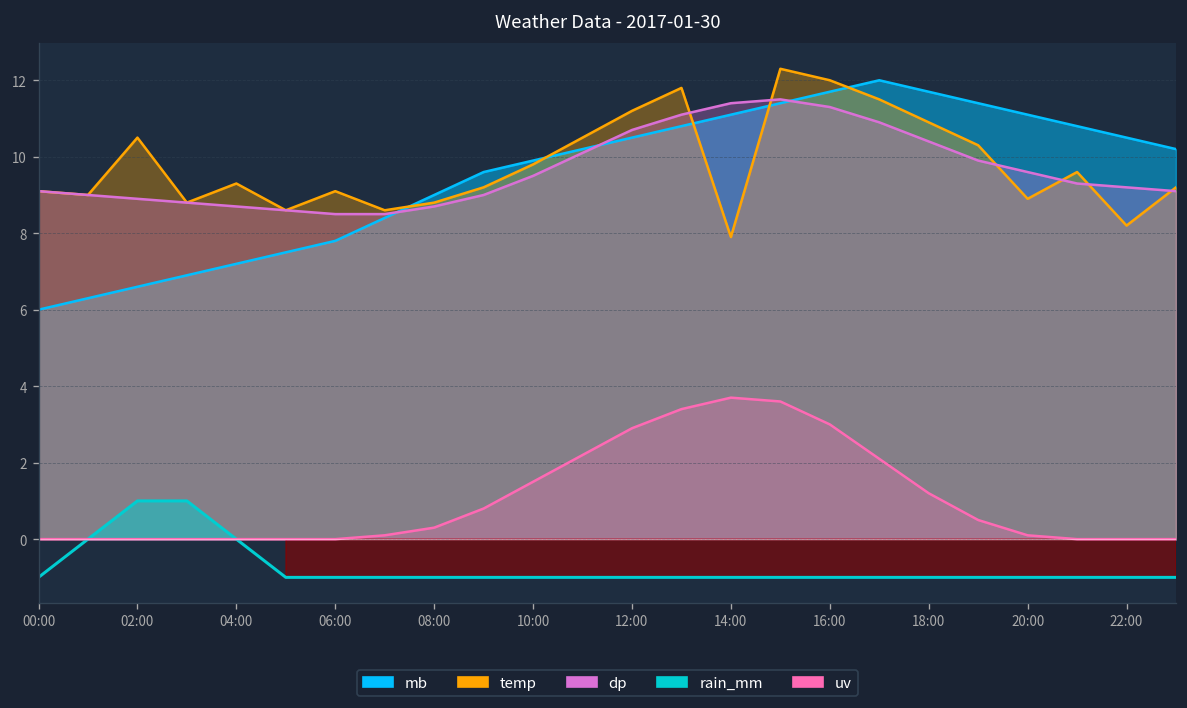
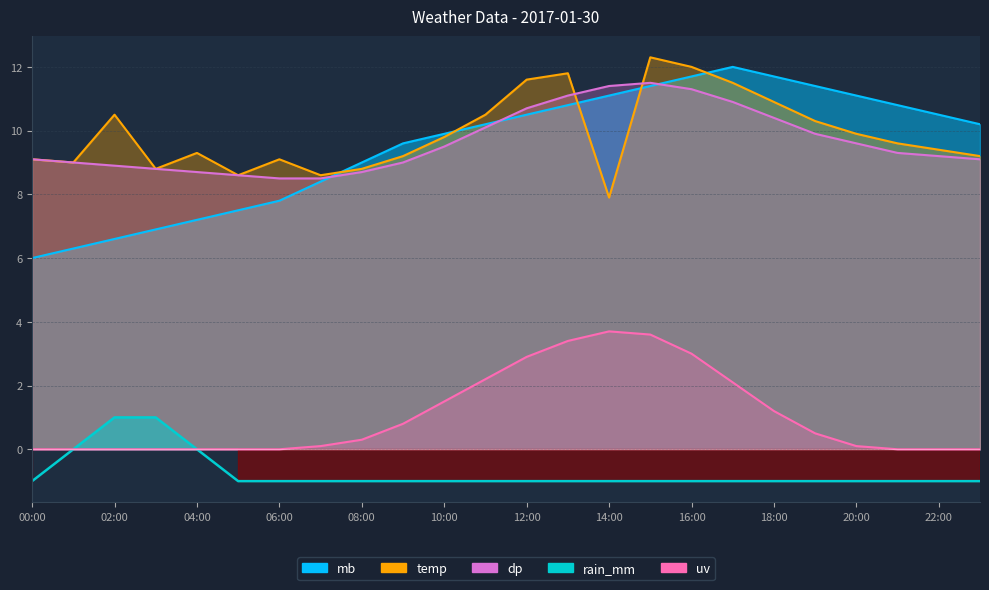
  {
    "temp": {
      "02:00": 10.5,
      "04:00": 9.3,
      "06:00": 9.1,
      "08:00": 8.8,
      "10:00": 9.8,
-     "12:00": 11.2,
+     "12:00": 11.6,
      "14:00": 7.9,
      "16:00": 12.0,
      "18:00": 10.9,
-     "20:00": 8.9,
-     "22:00": 8.2
+     "20:00": 9.9,
+     "22:00": 9.4
    }
  }
